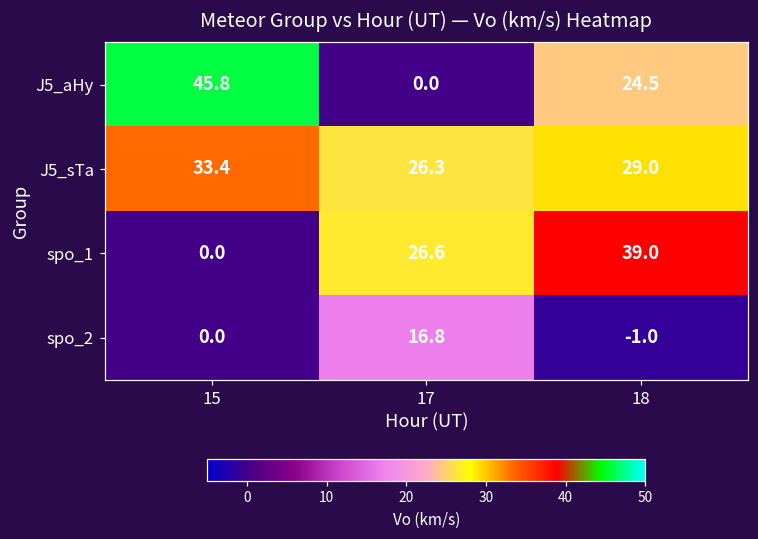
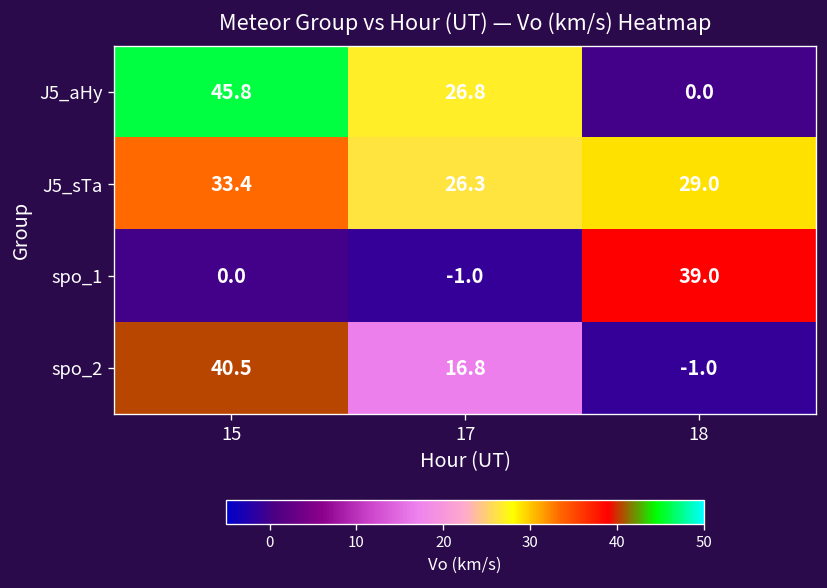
  {
    "J5_aHy": {
      "15": 45.8,
-     "17": 0.0,
-     "18": 24.5
+     "17": 26.8,
+     "18": 0.0
    },
    "J5_sTa": {
      "15": 33.4,
      "17": 26.3,
      "18": 29.0
    },
    "spo_1": {
      "15": 0.0,
-     "17": 26.6,
+     "17": -1.0,
      "18": 39.0
    },
    "spo_2": {
-     "15": 0.0,
+     "15": 40.5,
      "17": 16.8,
      "18": -1.0
    }
  }
